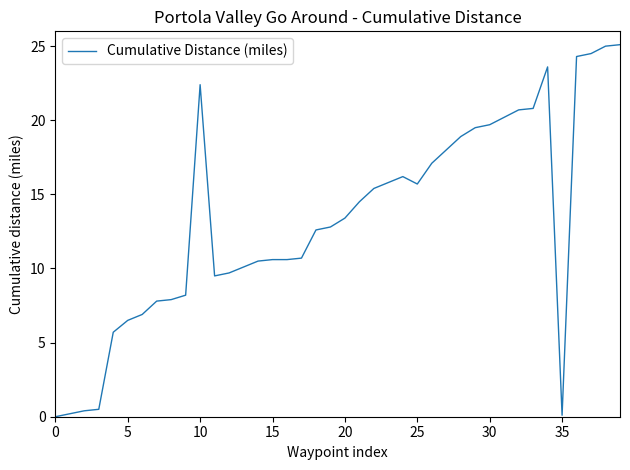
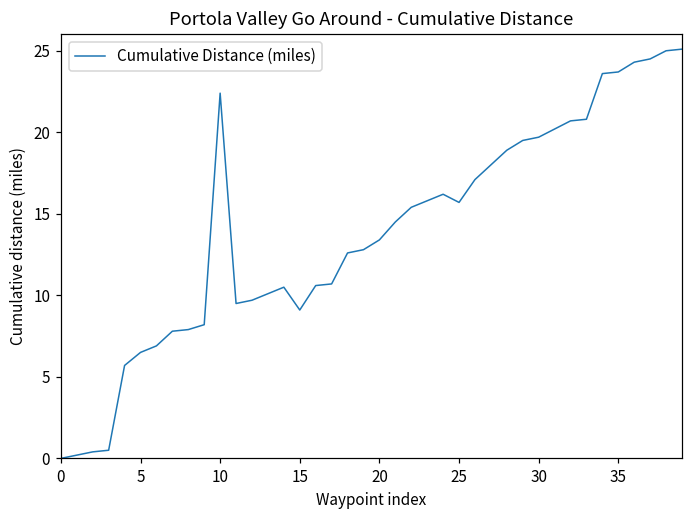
  {
    "0": 0.0,
    "5": 6.5,
    "10": 22.4,
-   "15": 10.6,
+   "15": 9.1,
    "20": 13.4,
    "25": 15.7,
    "30": 19.7,
-   "35": 0.1
+   "35": 23.7
  }
